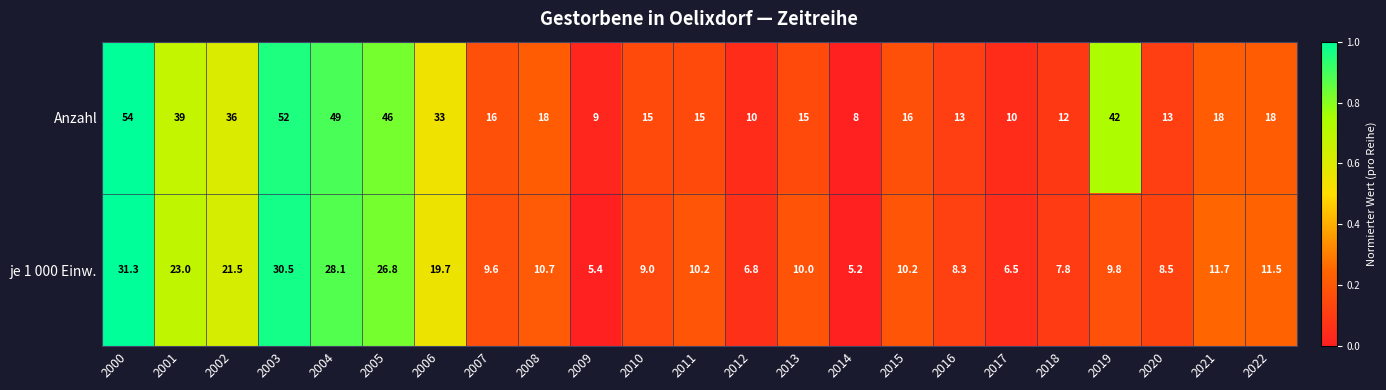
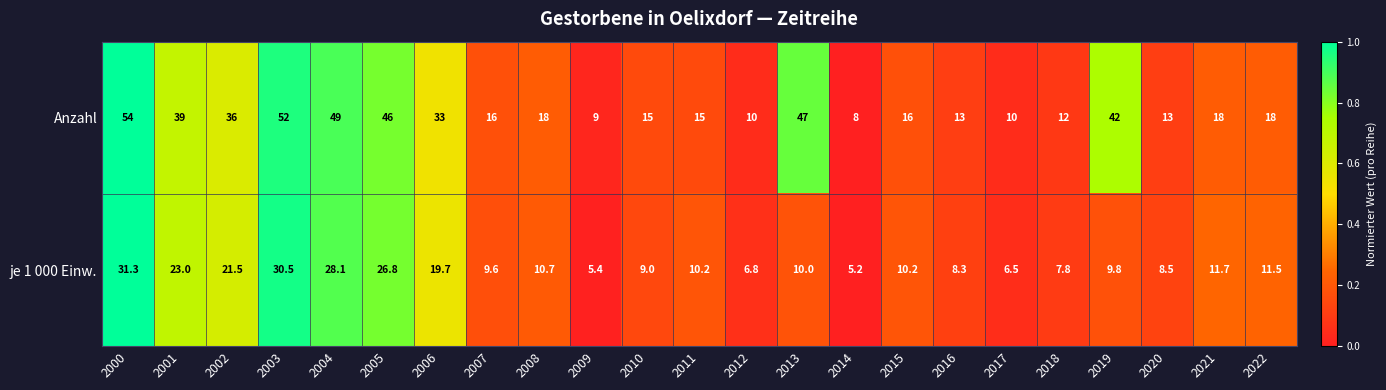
  {
    "Anzahl": {
      "2000": 54,
      "2001": 39,
      "2002": 36,
      "2003": 52,
      "2004": 49,
      "2005": 46,
      "2006": 33,
      "2007": 16,
      "2008": 18,
      "2009": 9,
      "2010": 15,
      "2011": 15,
      "2012": 10,
-     "2013": 15,
+     "2013": 47,
      "2014": 8,
      "2015": 16,
      "2016": 13,
      "2017": 10,
      "2018": 12,
      "2019": 42,
      "2020": 13,
      "2021": 18,
      "2022": 18
    },
    "je 1 000 Einw.": {
      "2000": 31.3,
      "2001": 23.0,
      "2002": 21.5,
      "2003": 30.5,
      "2004": 28.1,
      "2005": 26.8,
      "2006": 19.7,
      "2007": 9.6,
      "2008": 10.7,
      "2009": 5.4,
      "2010": 9.0,
      "2011": 10.2,
      "2012": 6.8,
      "2013": 10.0,
      "2014": 5.2,
      "2015": 10.2,
      "2016": 8.3,
      "2017": 6.5,
      "2018": 7.8,
      "2019": 9.8,
      "2020": 8.5,
      "2021": 11.7,
      "2022": 11.5
    }
  }
